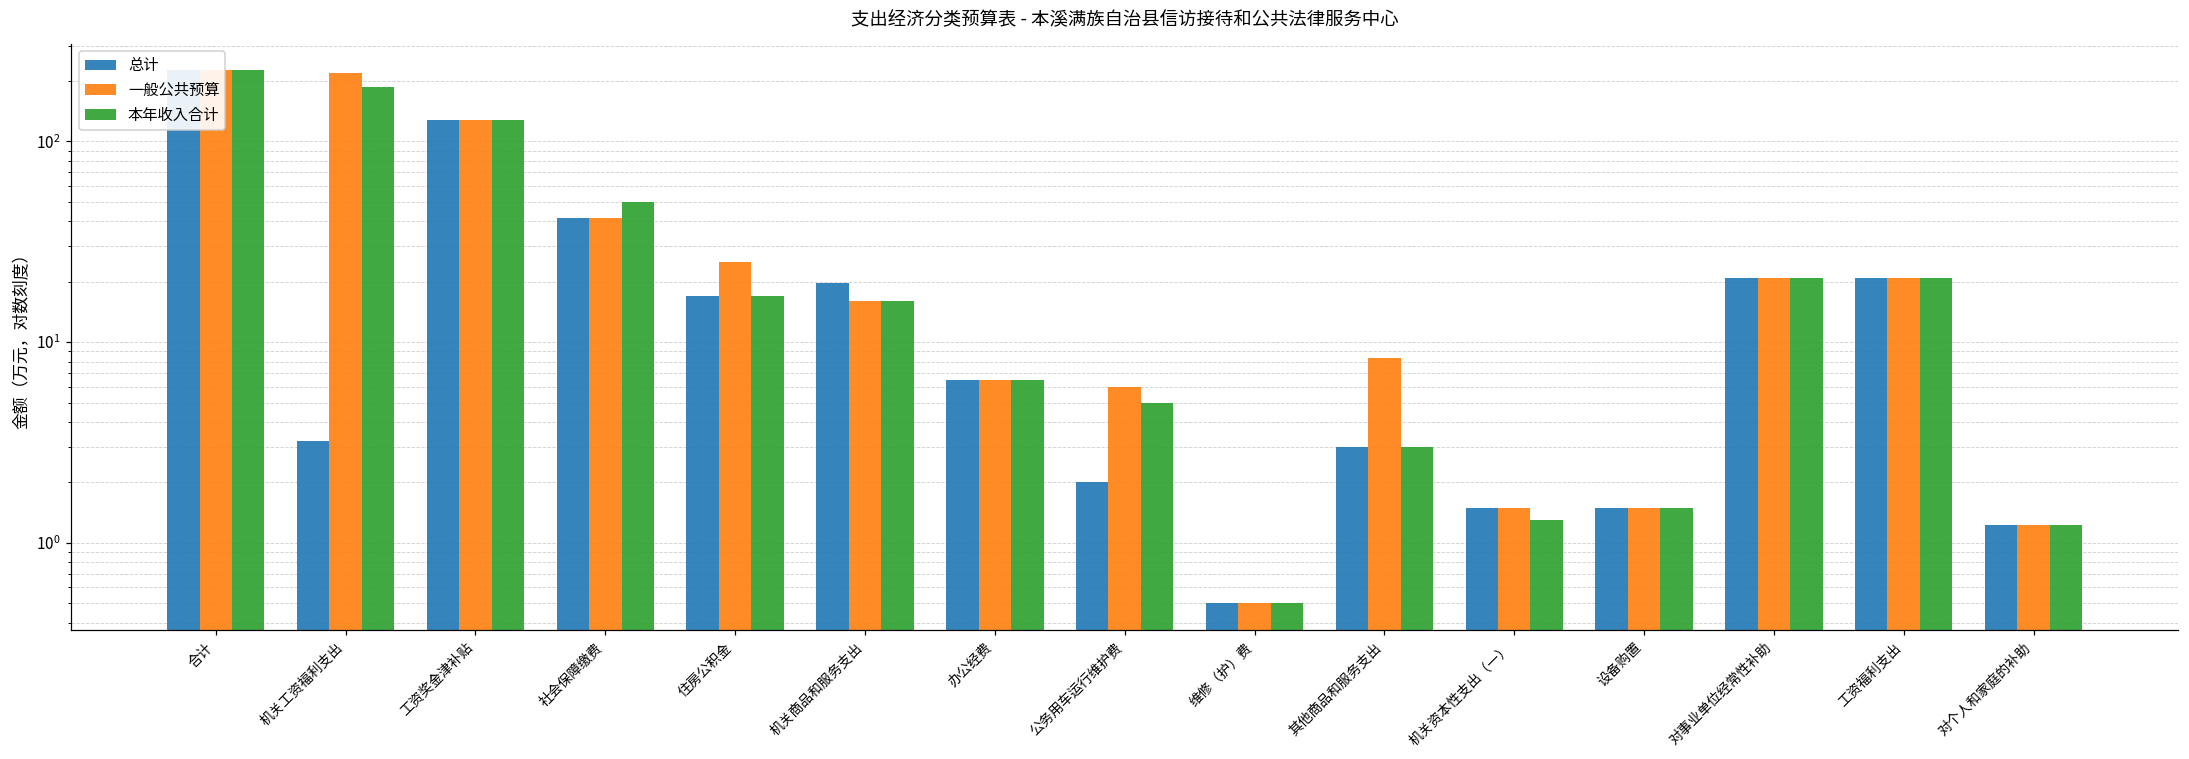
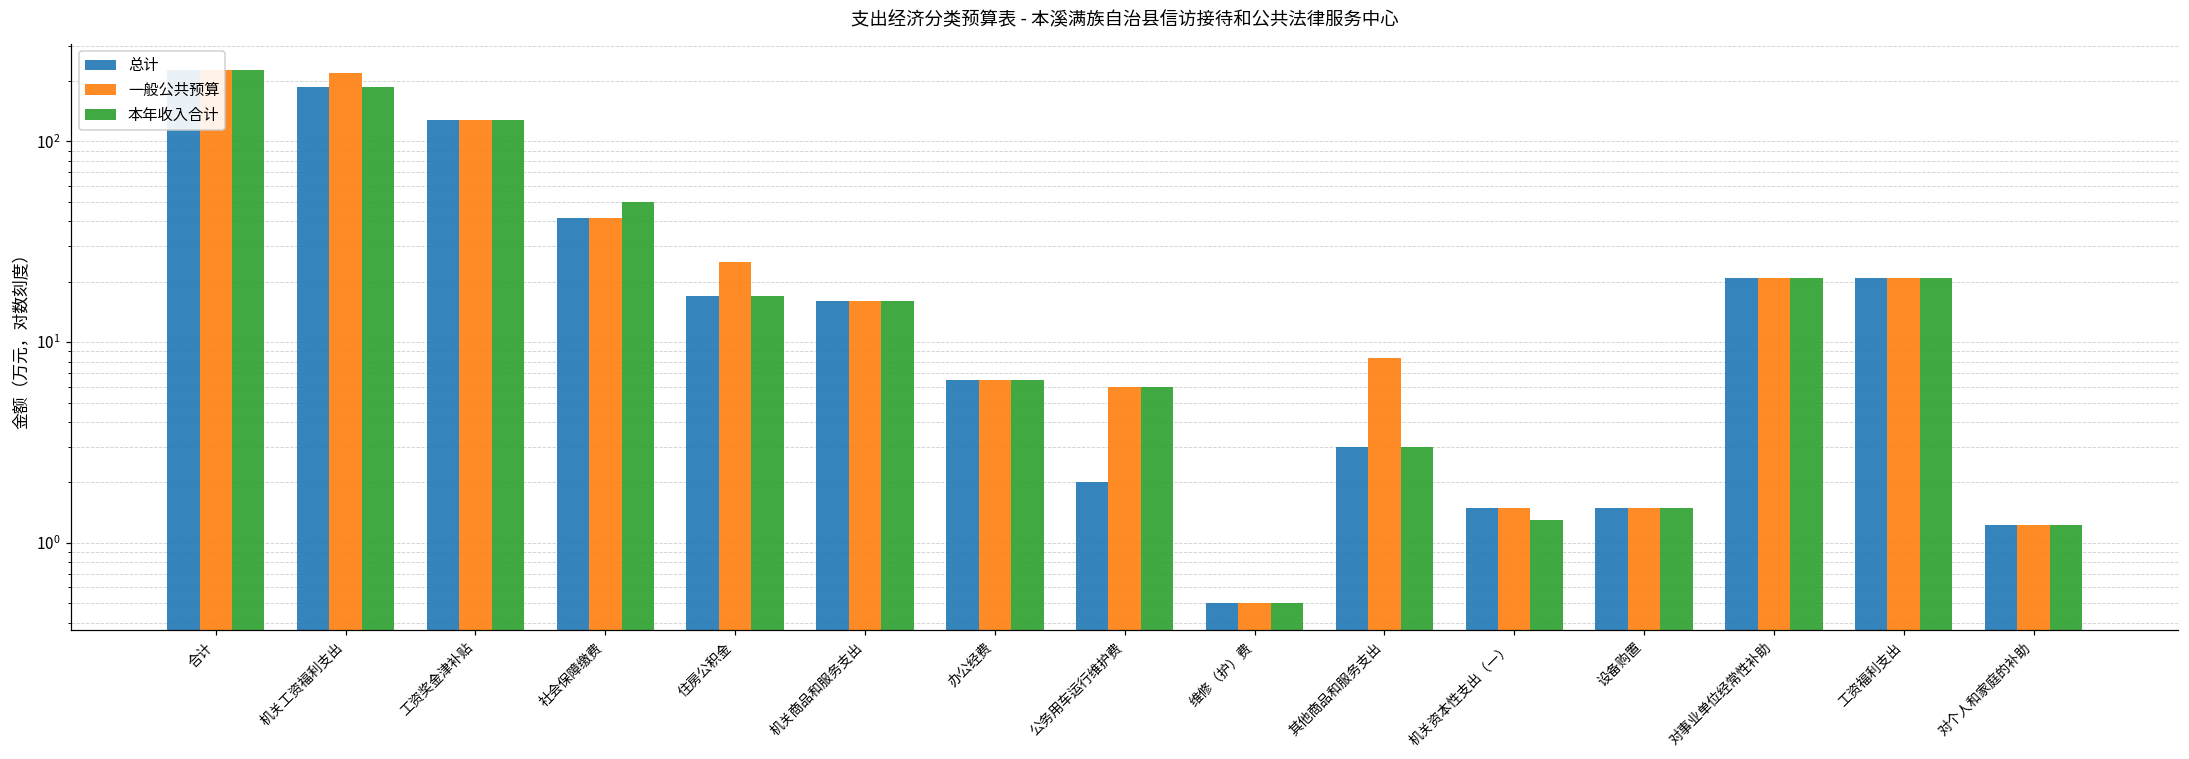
  {
    "总计": {
-     "机关工资福利支出": 3.2,
+     "机关工资福利支出": 190,
      "工资奖金津补贴": 130,
      "社会保障缴费": 41,
      "住房公积金": 17,
-     "机关商品和服务支出": 20,
+     "机关商品和服务支出": 16,
      "办公经费": 6.5,
      "公务用车运行维护费": 2.0,
      "维修（护）费": 0.5,
      "其他商品和服务支出": 3.0,
      "机关资本性支出（一）": 1.5,
      "设备购置": 1.5,
      "对事业单位经常性补助": 21,
      "工资福利支出": 21,
      "对个人和家庭的补助": 1.2
    },
    "一般公共预算": {
      "机关工资福利支出": 220,
      "工资奖金津补贴": 130,
      "社会保障缴费": 41,
      "住房公积金": 25,
      "机关商品和服务支出": 16,
      "办公经费": 6.5,
      "公务用车运行维护费": 6.0,
      "维修（护）费": 0.5,
      "其他商品和服务支出": 8,
      "机关资本性支出（一）": 1.5,
      "设备购置": 1.5,
      "对事业单位经常性补助": 21,
      "工资福利支出": 21,
      "对个人和家庭的补助": 1.2
    },
    "本年收入合计": {
      "合计": 230,
      "机关工资福利支出": 190,
      "工资奖金津补贴": 130,
      "社会保障缴费": 50,
      "住房公积金": 17,
      "机关商品和服务支出": 16,
      "办公经费": 6.5,
-     "公务用车运行维护费": 5,
+     "公务用车运行维护费": 6,
      "维修（护）费": 0.50,
      "其他商品和服务支出": 3,
      "机关资本性支出（一）": 1.3,
      "设备购置": 1.5,
      "对事业单位经常性补助": 21,
      "工资福利支出": 21,
      "对个人和家庭的补助": 1.2
    }
  }
